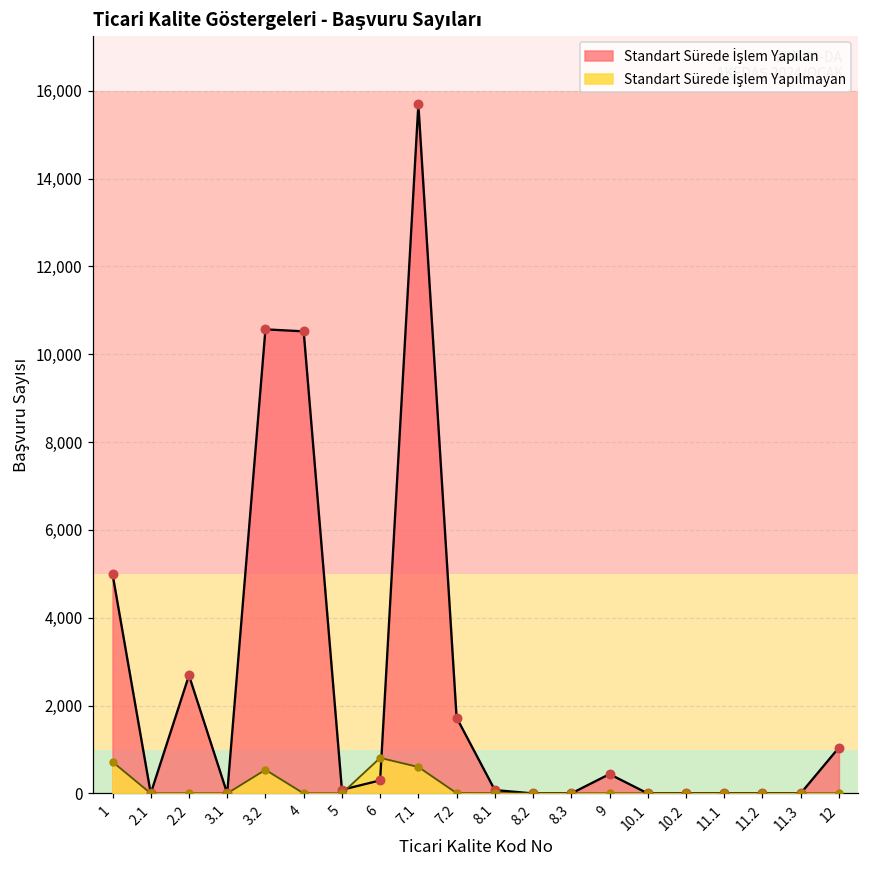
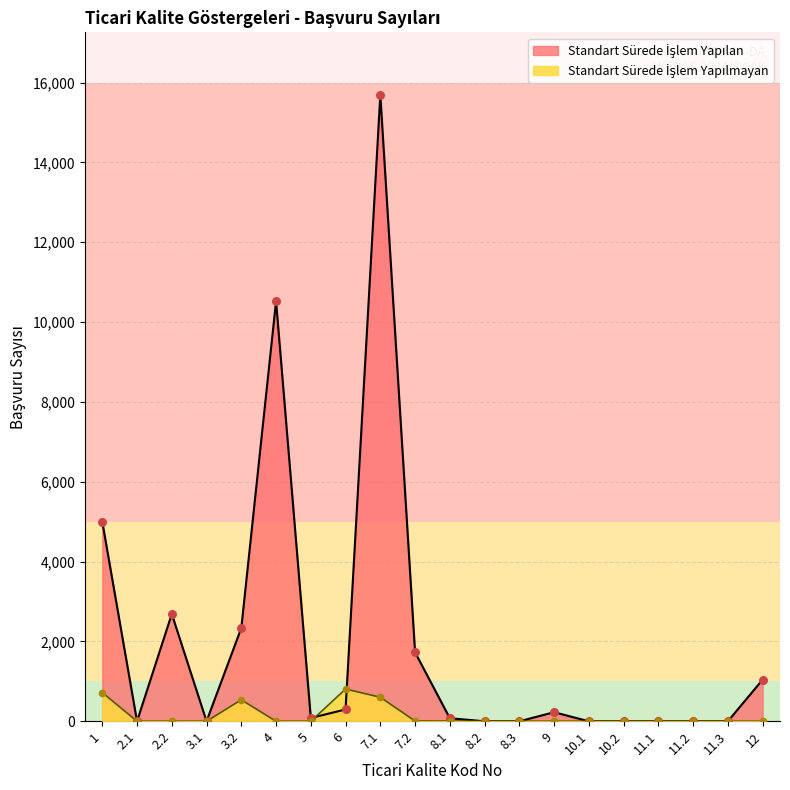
  {
    "Standart Sürede İşlem Yapılan": {
      "1": "5,000",
      "2.2": "2,700",
-     "3.2": "10,600",
+     "3.2": "2,300",
      "4": "10,500",
      "5": "100",
      "6": "300",
      "7.1": "15,700",
      "7.2": "1,700",
      "8.1": "100",
-     "9": "400",
+     "9": "200",
      "12": "1,000"
    },
    "Standart Sürede İşlem Yapılmayan": {
      "1": "700",
      "2.2": "0",
      "3.2": "500",
      "4": "0",
      "5": "0",
      "6": "800",
      "7.1": "600",
      "7.2": "0",
      "8.1": "0",
      "9": "0",
      "12": "0"
    }
  }
